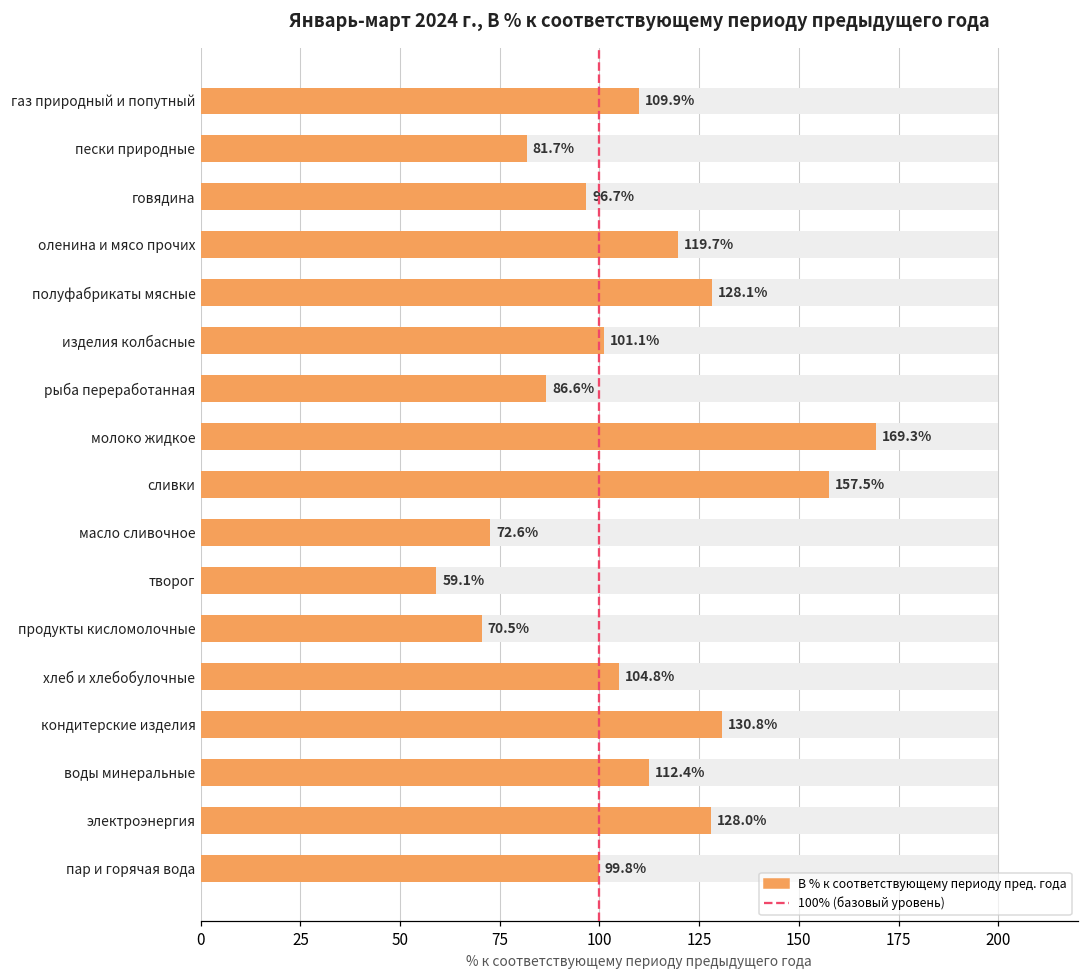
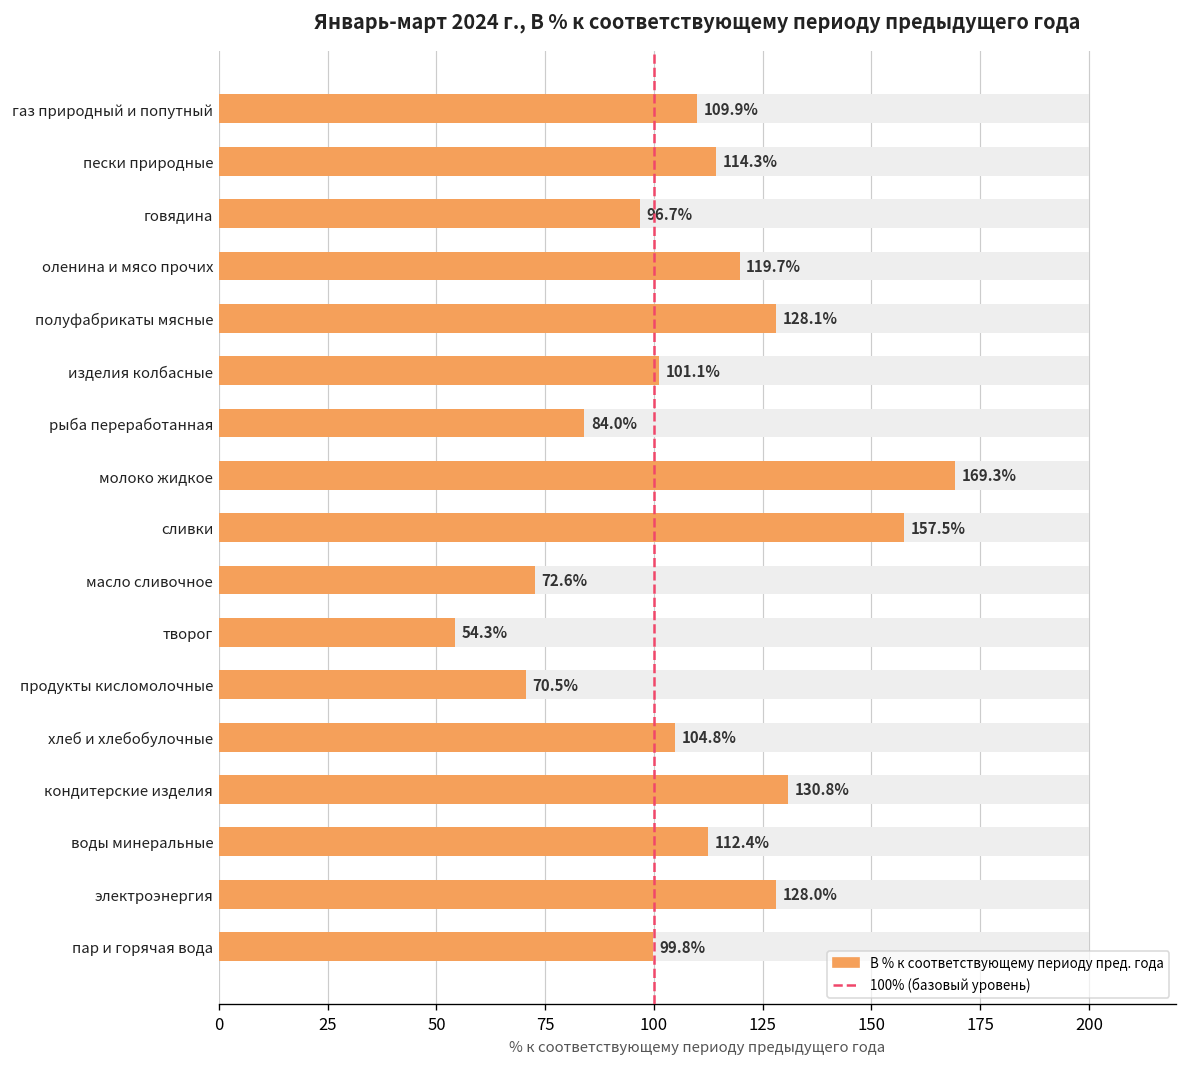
  {
    "В % к соответствующему периоду пред. года": {
-     "пески природные": "81.7%",
-     "рыба переработанная": "86.6%",
-     "творог": "59.1%"
+     "пески природные": "114.3%",
+     "рыба переработанная": "84.0%",
+     "творог": "54.3%"
    }
  }
